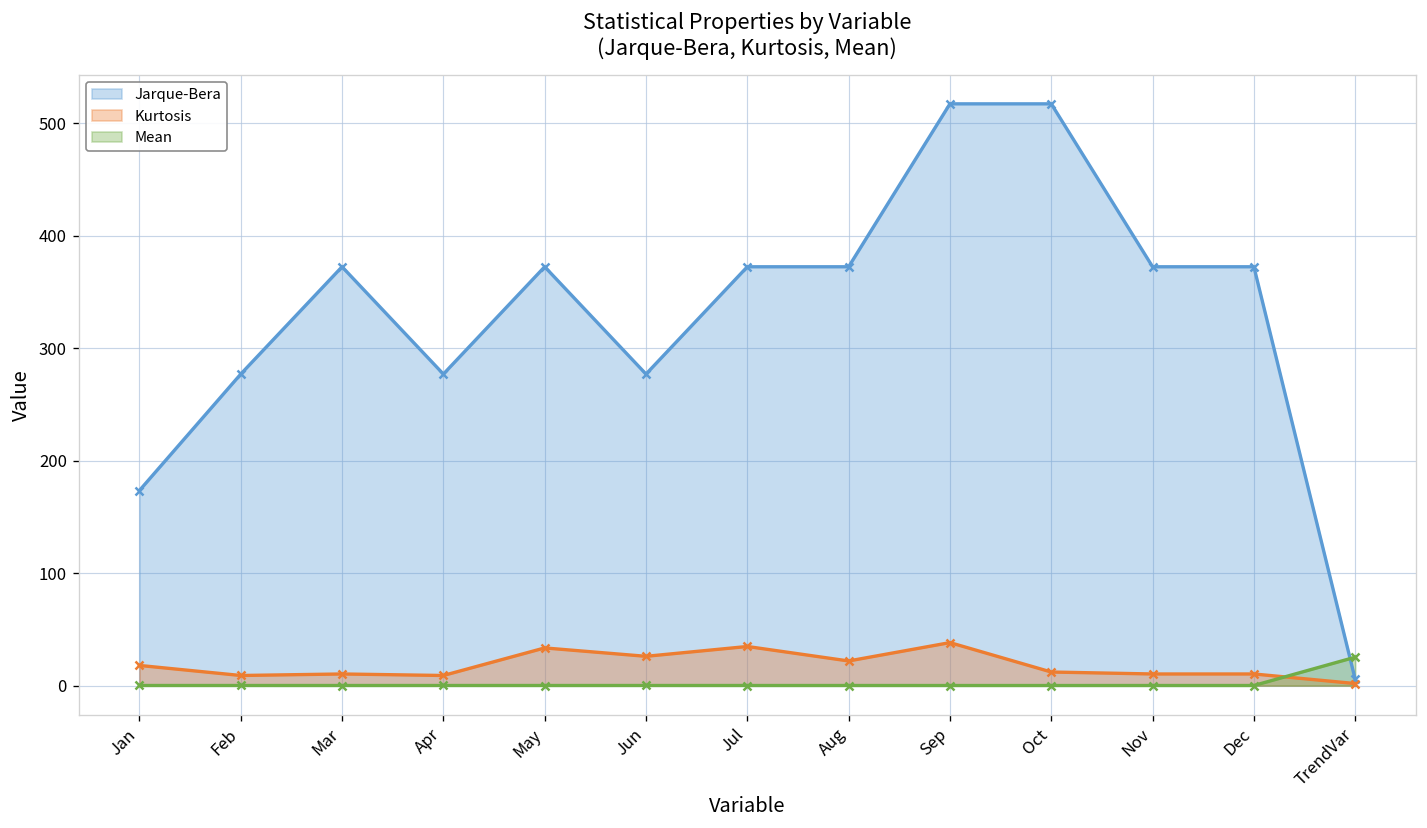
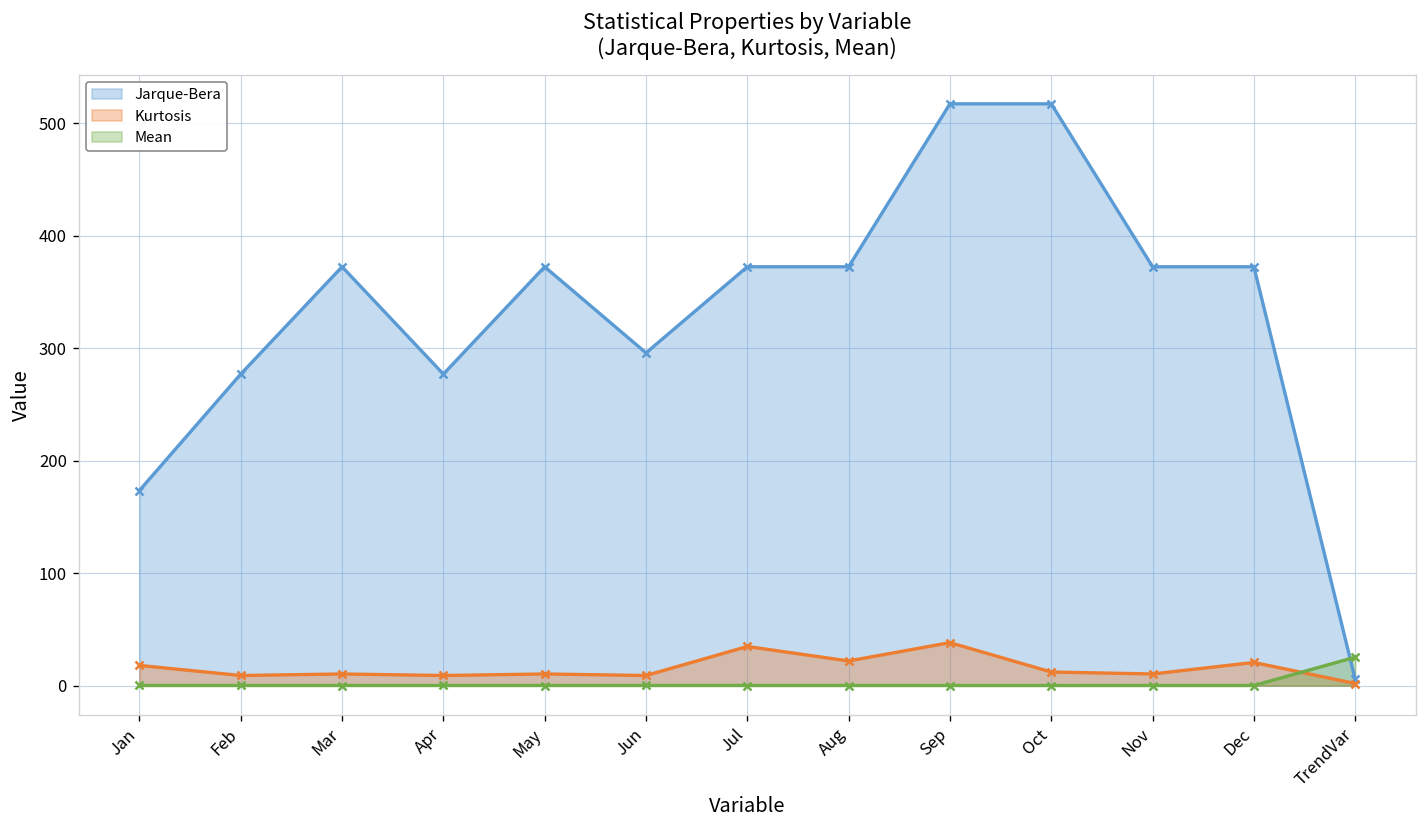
  {
    "Jarque-Bera": {
      "Jan": 170,
      "Feb": 280,
      "Mar": 370,
      "Apr": 280,
      "May": 370,
-     "Jun": 280,
+     "Jun": 300,
      "Jul": 370,
      "Aug": 370,
      "Sep": 520,
      "Oct": 520,
      "Nov": 370,
      "Dec": 370,
      "TrendVar": 10
    },
    "Kurtosis": {
      "Jan": 20,
      "Feb": 10,
      "Mar": 10,
      "Apr": 10,
-     "May": 30,
-     "Jun": 30,
+     "May": 10,
+     "Jun": 10,
      "Jul": 30,
      "Aug": 20,
      "Sep": 40,
      "Oct": 10,
      "Nov": 10,
-     "Dec": 10,
+     "Dec": 20,
      "TrendVar": 0
    },
    "Mean": {
      "Jan": 0,
      "Feb": 0,
      "Mar": 0,
      "Apr": 0,
      "May": 0,
      "Jun": 0,
      "Jul": 0,
      "Aug": 0,
      "Sep": 0,
      "Oct": 0,
      "Nov": 0,
      "Dec": 0,
      "TrendVar": 30
    }
  }
